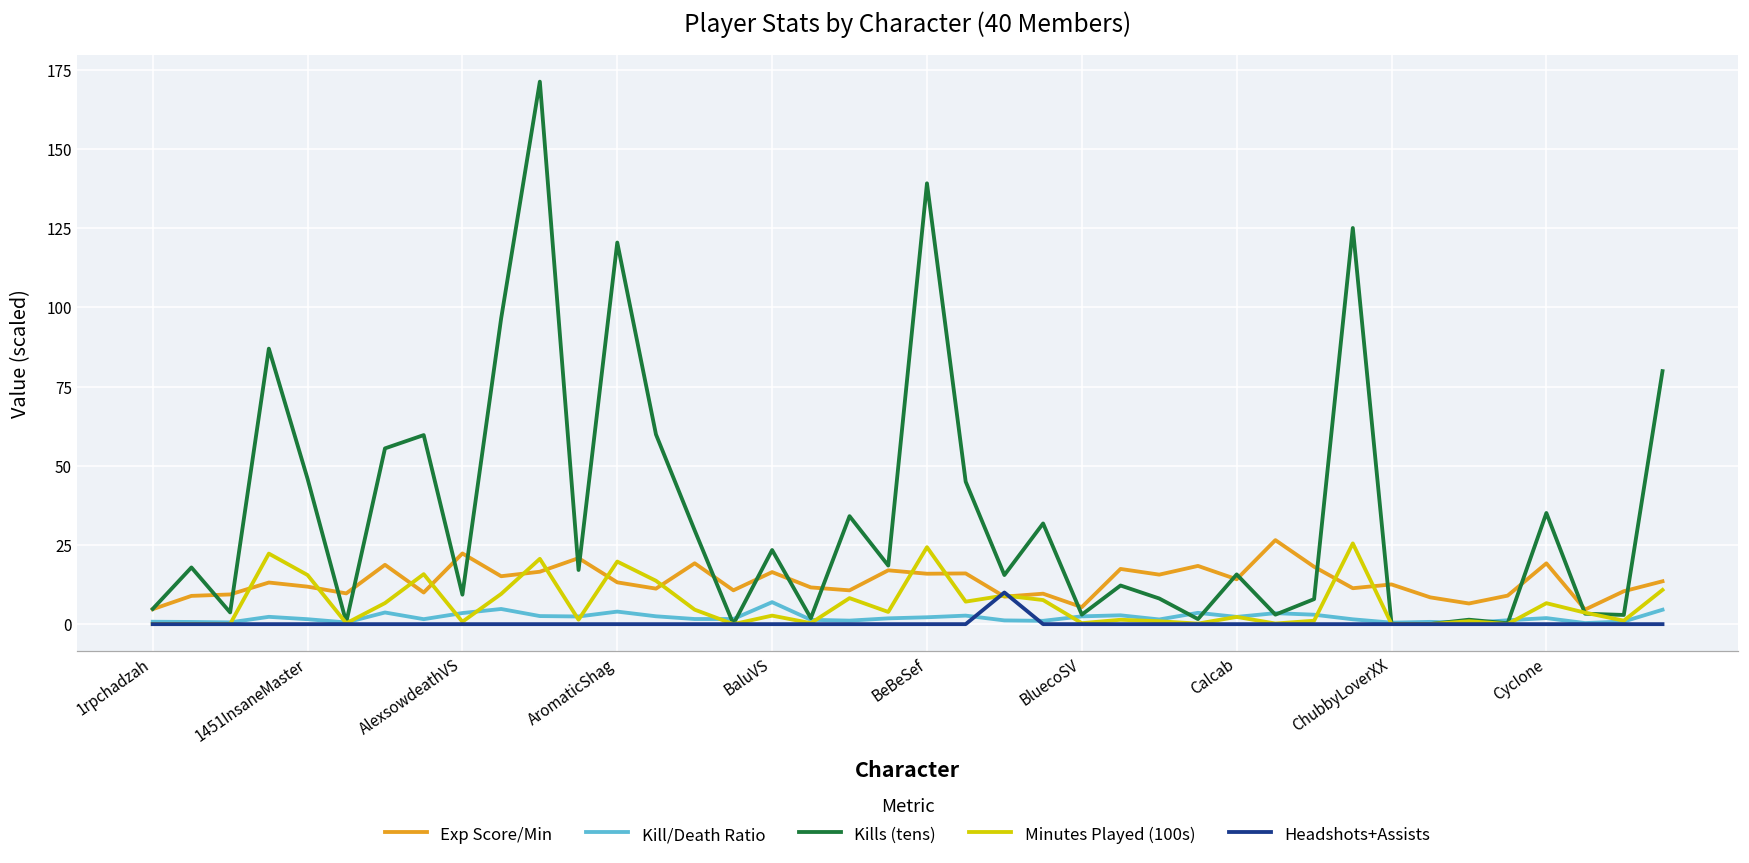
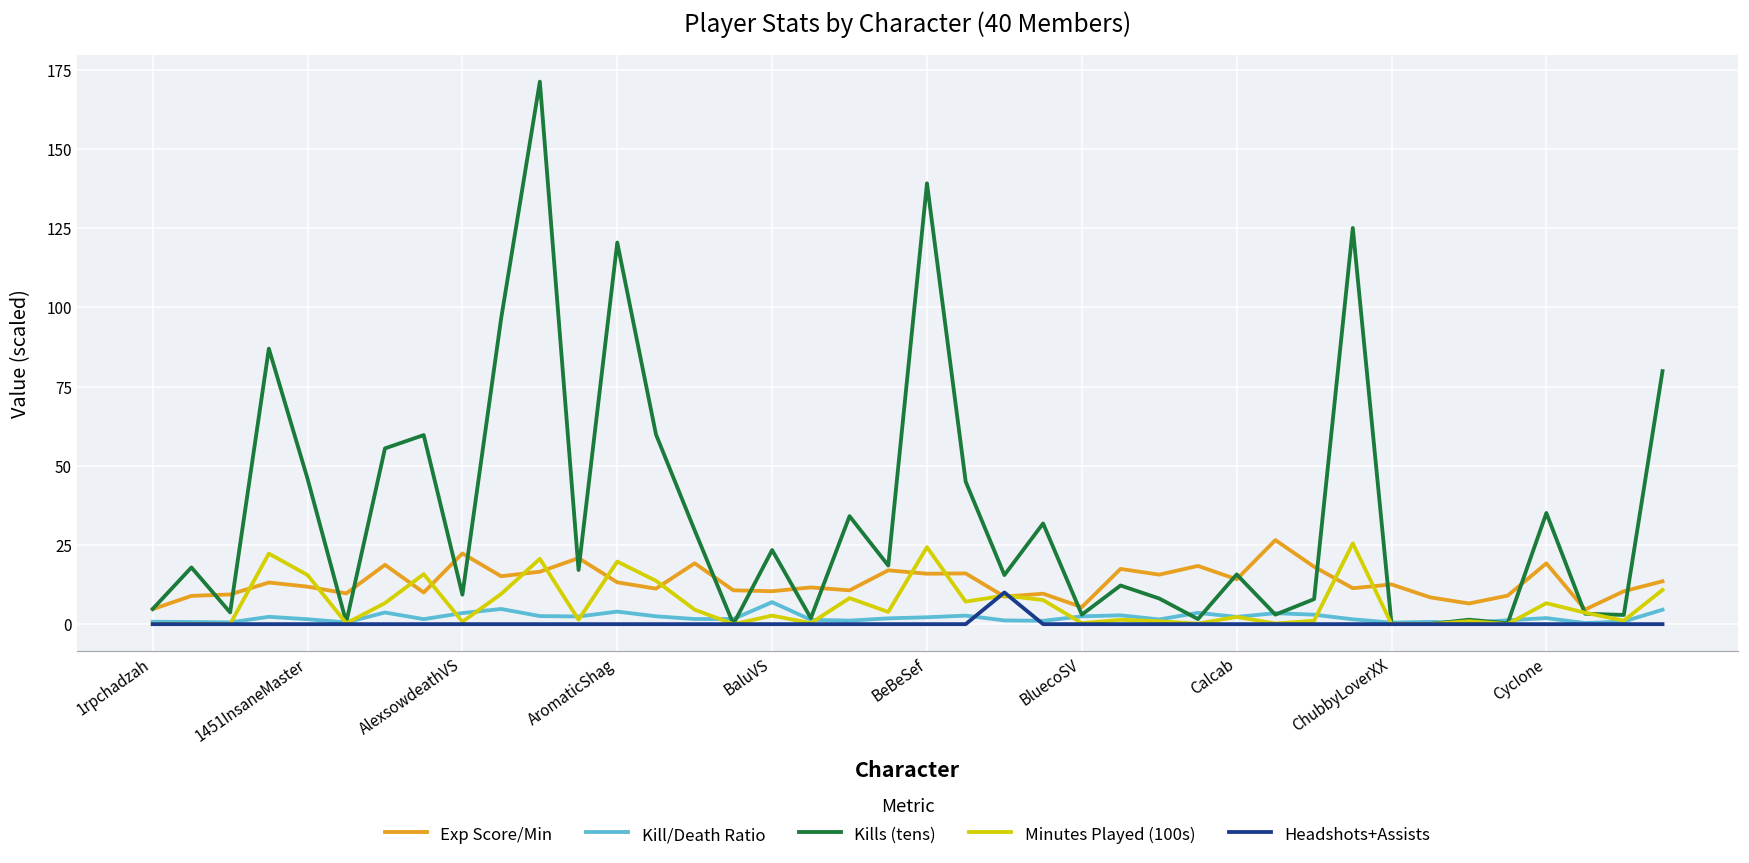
  {
    "Exp Score/Min": {
      "1451InsaneMaster": 12,
      "AlexsowdeathVS": 22,
      "AromaticShag": 13,
-     "BaluVS": 16,
+     "BaluVS": 10,
      "BeBeSef": 16,
      "BluecoSV": 5,
      "Calcab": 14,
      "ChubbyLoverXX": 13,
      "CycIone": 19
    },
    "Kill/Death Ratio": {
      "1451InsaneMaster": 2,
      "AlexsowdeathVS": 4,
      "AromaticShag": 4,
      "BaluVS": 7,
      "BeBeSef": 2,
      "CycIone": 2
    },
    "Kills (tens)": {
      "1451InsaneMaster": 46,
      "AlexsowdeathVS": 9,
      "AromaticShag": 121,
      "BaluVS": 23,
      "BeBeSef": 139,
      "Calcab": 16,
      "CycIone": 35
    },
    "Minutes Played (100s)": {
      "1451InsaneMaster": 16,
      "AromaticShag": 20,
      "BaluVS": 3,
      "BeBeSef": 24,
      "CycIone": 7
    },
    "Headshots+Assists": {
      "1451InsaneMaster": 0,
      "AromaticShag": 0,
      "BaluVS": 0,
      "BeBeSef": 0,
      "Calcab": 0,
      "CycIone": 0
    }
  }
